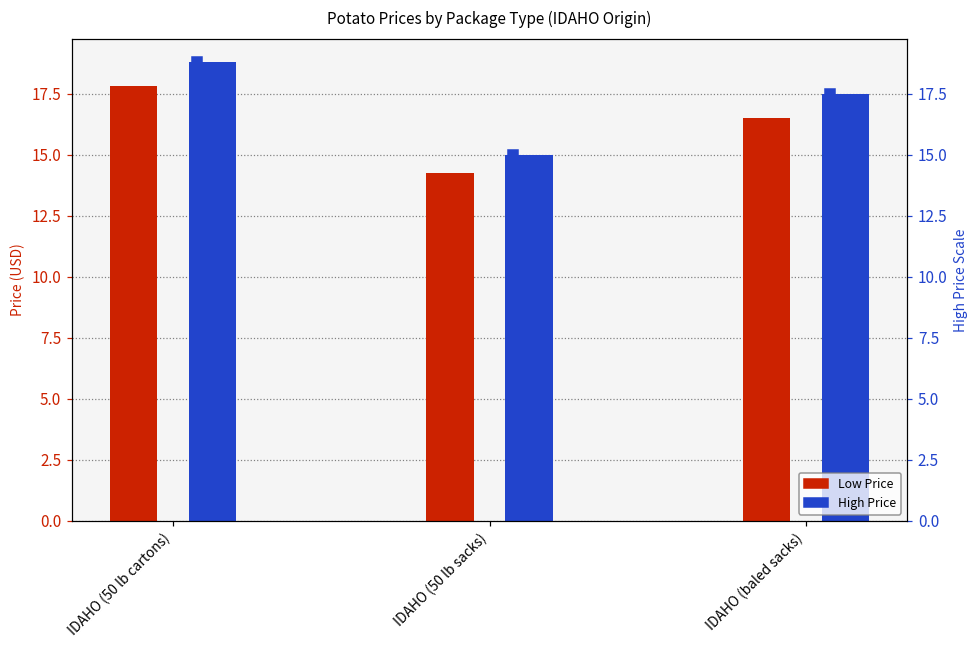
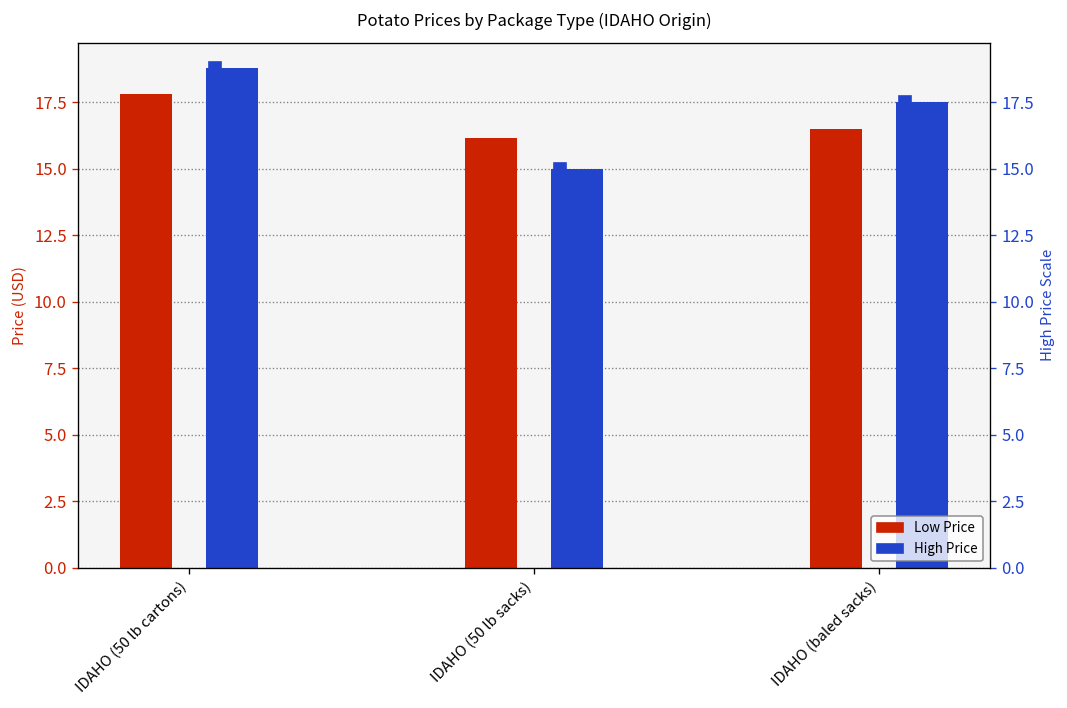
  {
    "Low Price": {
      "IDAHO (50 lb cartons)": 17.8,
-     "IDAHO (50 lb sacks)": 14.3,
+     "IDAHO (50 lb sacks)": 16.1,
      "IDAHO (baled sacks)": 16.5
    }
  }
